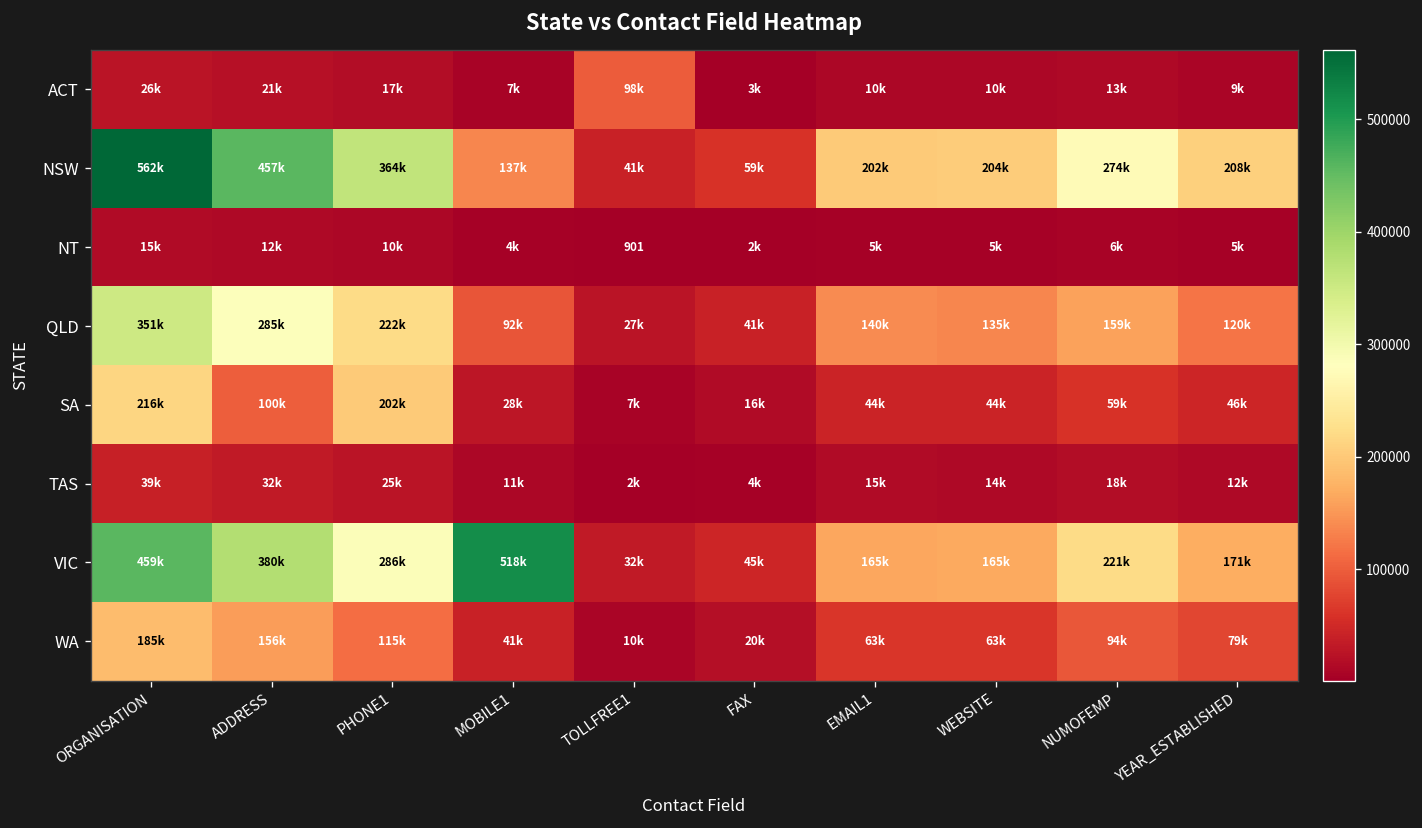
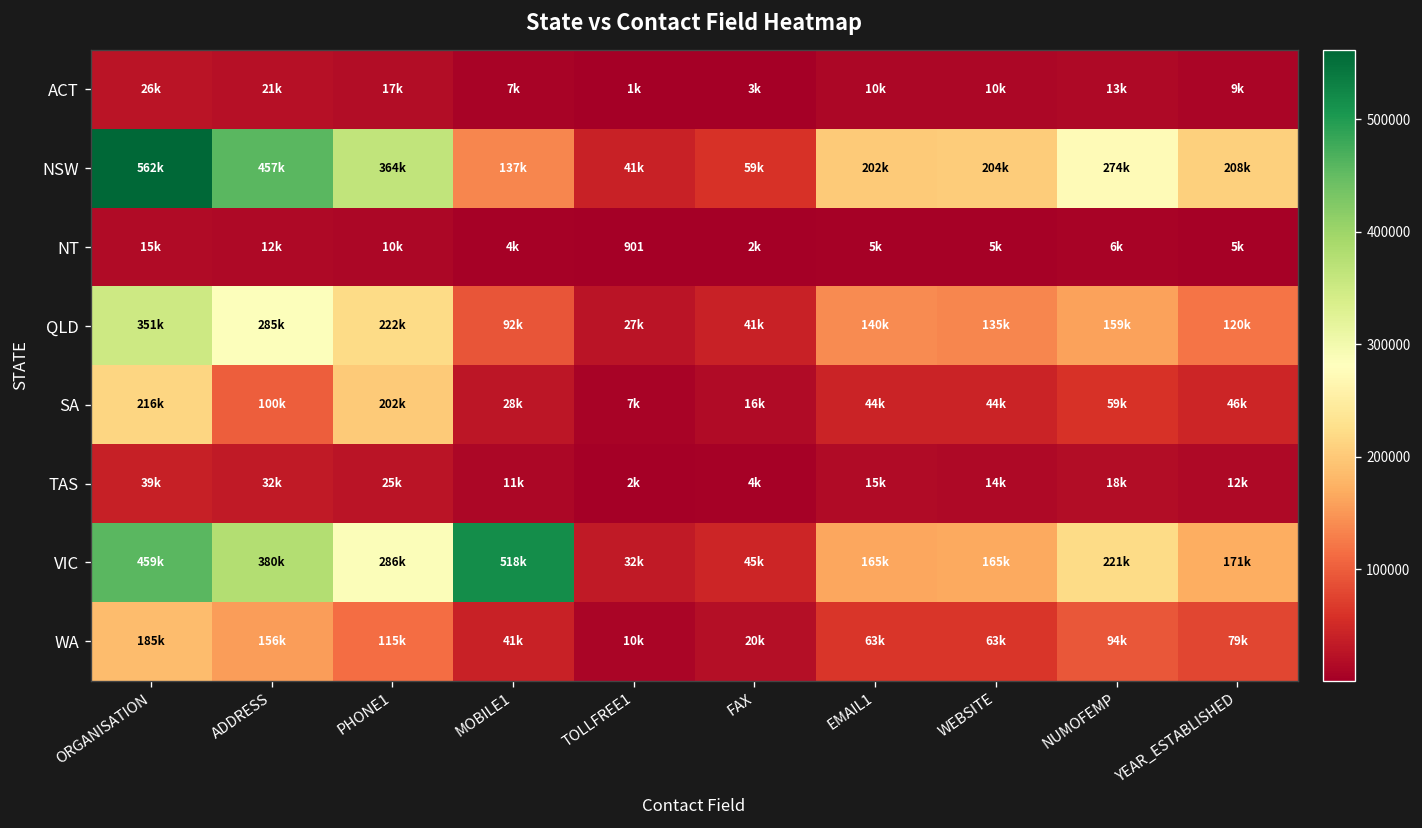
  {
    "ACT": {
      "ORGANISATION": "26k",
      "ADDRESS": "21k",
      "PHONE1": "17k",
      "MOBILE1": "7k",
-     "TOLLFREE1": "98k",
+     "TOLLFREE1": "1k",
      "FAX": "3k",
      "EMAIL1": "10k",
      "WEBSITE": "10k",
      "NUMOFEMP": "13k",
      "YEAR_ESTABLISHED": "9k"
    },
    "NSW": {
      "ORGANISATION": "562k",
      "ADDRESS": "457k",
      "PHONE1": "364k",
      "MOBILE1": "137k",
      "TOLLFREE1": "41k",
      "FAX": "59k",
      "EMAIL1": "202k",
      "WEBSITE": "204k",
      "NUMOFEMP": "274k",
      "YEAR_ESTABLISHED": "208k"
    },
    "NT": {
      "ORGANISATION": "15k",
      "ADDRESS": "12k",
      "PHONE1": "10k",
      "MOBILE1": "4k",
      "TOLLFREE1": "901",
      "FAX": "2k",
      "EMAIL1": "5k",
      "WEBSITE": "5k",
      "NUMOFEMP": "6k",
      "YEAR_ESTABLISHED": "5k"
    },
    "QLD": {
      "ORGANISATION": "351k",
      "ADDRESS": "285k",
      "PHONE1": "222k",
      "MOBILE1": "92k",
      "TOLLFREE1": "27k",
      "FAX": "41k",
      "EMAIL1": "140k",
      "WEBSITE": "135k",
      "NUMOFEMP": "159k",
      "YEAR_ESTABLISHED": "120k"
    },
    "SA": {
      "ORGANISATION": "216k",
      "ADDRESS": "100k",
      "PHONE1": "202k",
      "MOBILE1": "28k",
      "TOLLFREE1": "7k",
      "FAX": "16k",
      "EMAIL1": "44k",
      "WEBSITE": "44k",
      "NUMOFEMP": "59k",
      "YEAR_ESTABLISHED": "46k"
    },
    "TAS": {
      "ORGANISATION": "39k",
      "ADDRESS": "32k",
      "PHONE1": "25k",
      "MOBILE1": "11k",
      "TOLLFREE1": "2k",
      "FAX": "4k",
      "EMAIL1": "15k",
      "WEBSITE": "14k",
      "NUMOFEMP": "18k",
      "YEAR_ESTABLISHED": "12k"
    },
    "VIC": {
      "ORGANISATION": "459k",
      "ADDRESS": "380k",
      "PHONE1": "286k",
      "MOBILE1": "518k",
      "TOLLFREE1": "32k",
      "FAX": "45k",
      "EMAIL1": "165k",
      "WEBSITE": "165k",
      "NUMOFEMP": "221k",
      "YEAR_ESTABLISHED": "171k"
    },
    "WA": {
      "ORGANISATION": "185k",
      "ADDRESS": "156k",
      "PHONE1": "115k",
      "MOBILE1": "41k",
      "TOLLFREE1": "10k",
      "FAX": "20k",
      "EMAIL1": "63k",
      "WEBSITE": "63k",
      "NUMOFEMP": "94k",
      "YEAR_ESTABLISHED": "79k"
    }
  }
